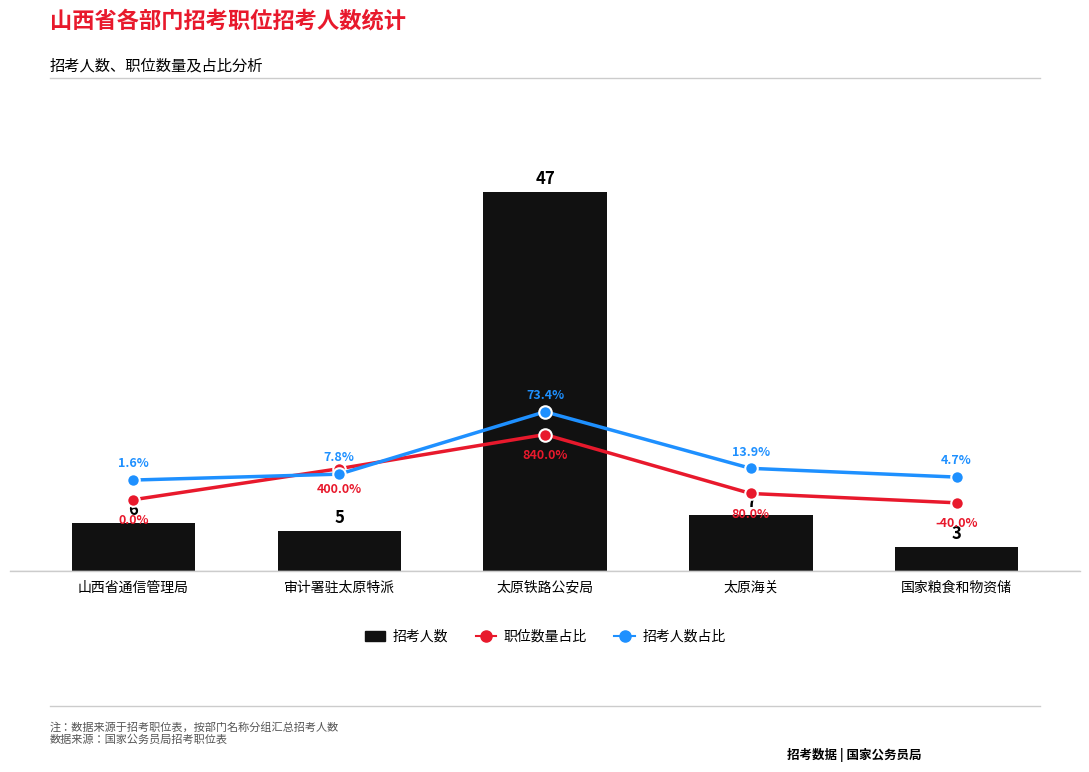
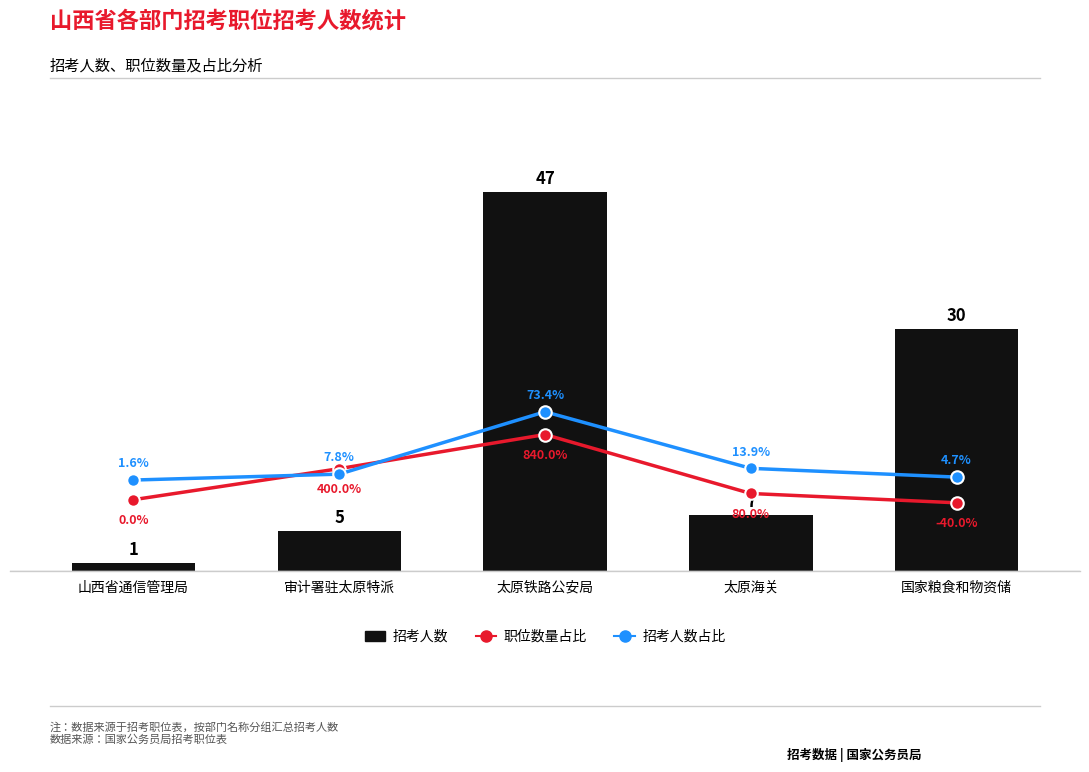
  {
    "招考人数": {
-     "山西省通信管理局": 6,
+     "山西省通信管理局": 1,
      "审计署驻太原特派": 5,
      "太原铁路公安局": 47,
-     "国家粮食和物资储": 3
+     "国家粮食和物资储": 30
    }
  }
